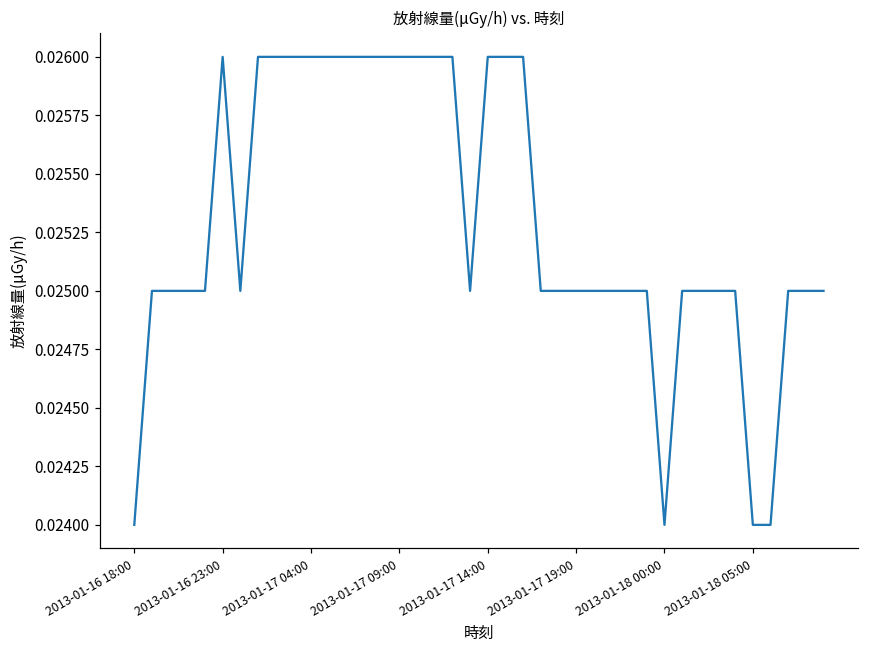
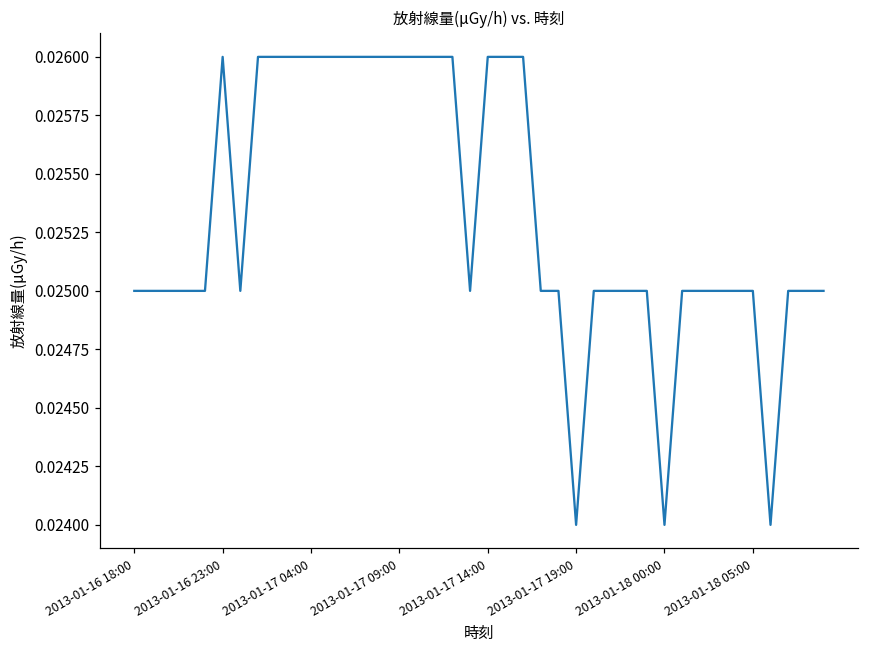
  {
-   "2013-01-16 18:00": 0.024,
+   "2013-01-16 18:00": 0.025,
    "2013-01-16 23:00": 0.026,
    "2013-01-17 04:00": 0.026,
    "2013-01-17 09:00": 0.026,
    "2013-01-17 14:00": 0.026,
-   "2013-01-17 19:00": 0.025,
+   "2013-01-17 19:00": 0.024,
    "2013-01-18 00:00": 0.024,
-   "2013-01-18 05:00": 0.024
+   "2013-01-18 05:00": 0.025
  }
